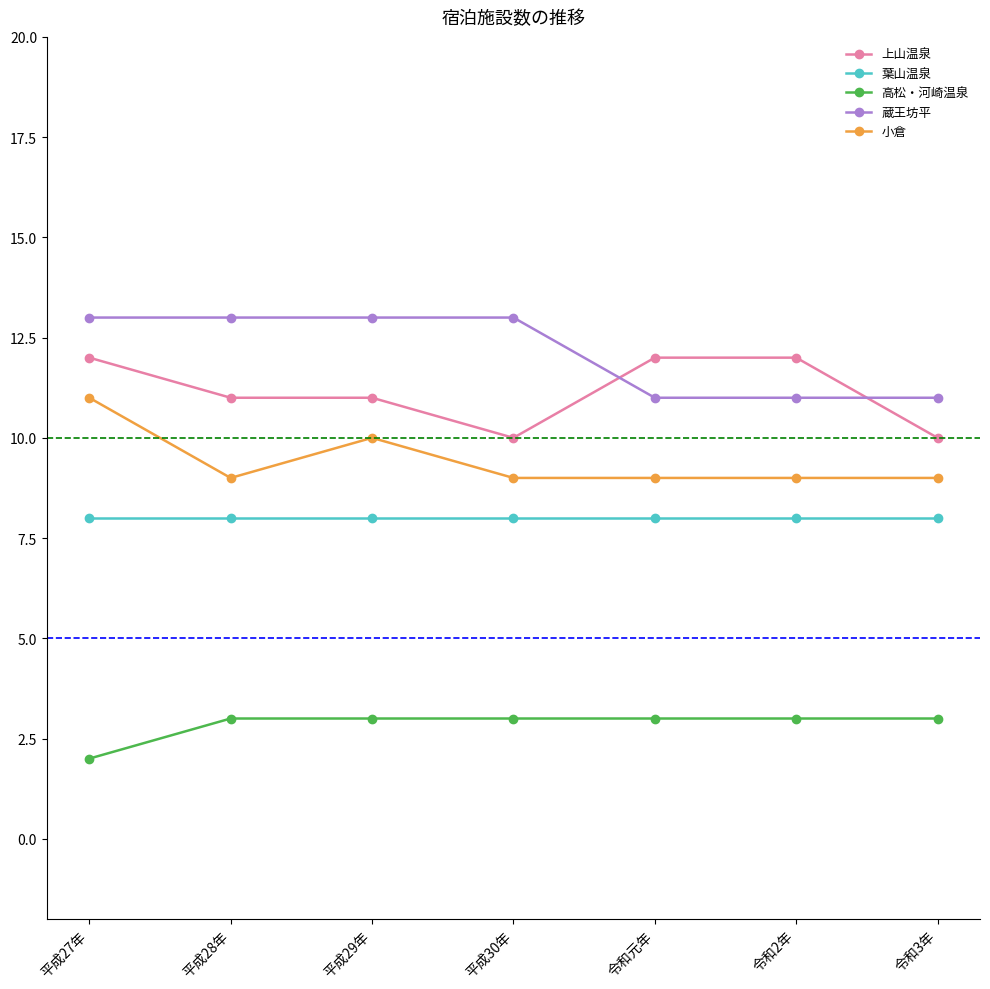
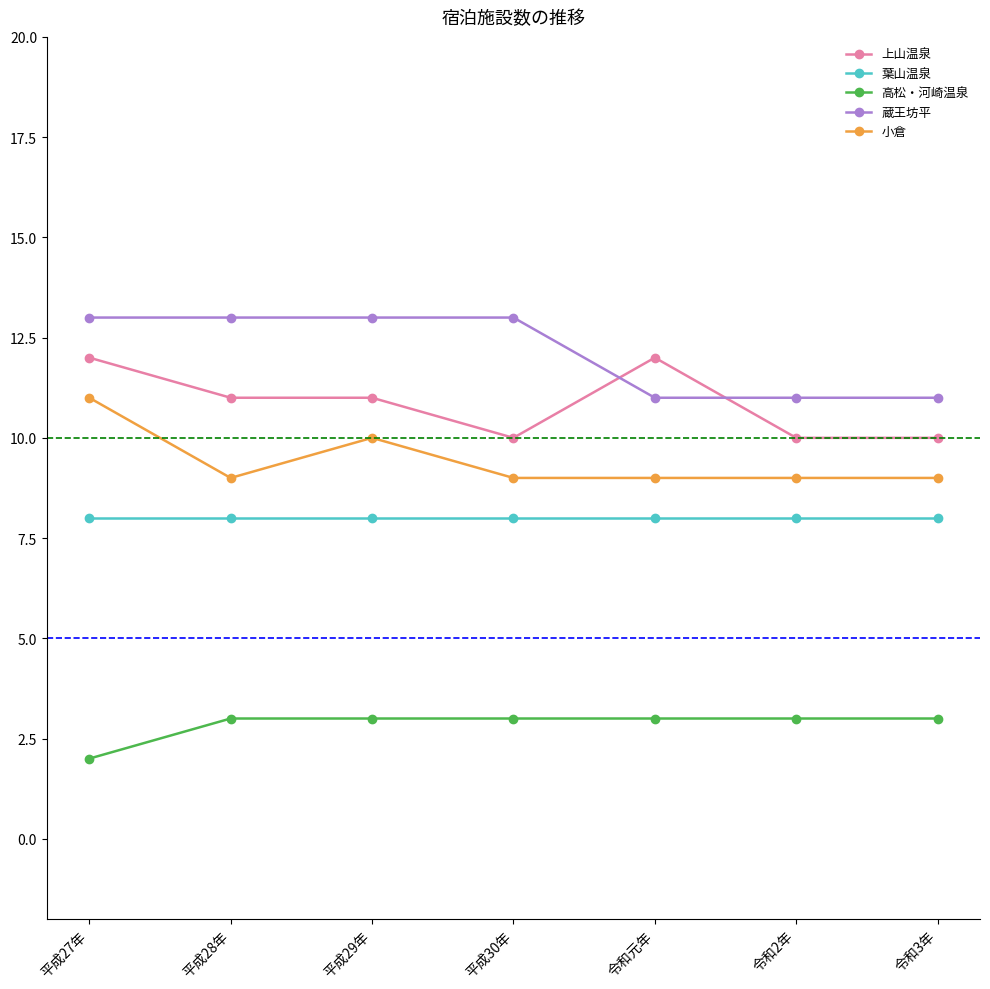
  {
    "上山温泉": {
      "平成27年": 12,
      "平成28年": 11,
      "平成29年": 11,
      "平成30年": 10,
      "令和元年": 12,
-     "令和2年": 12,
+     "令和2年": 10,
      "令和3年": 10
    },
    "葉山温泉": {
      "平成27年": 8,
      "平成28年": 8,
      "平成29年": 8,
      "平成30年": 8,
      "令和元年": 8,
      "令和2年": 8,
      "令和3年": 8
    },
    "高松・河崎温泉": {
      "平成27年": 2,
      "平成28年": 3,
      "平成29年": 3,
      "平成30年": 3,
      "令和元年": 3,
      "令和2年": 3,
      "令和3年": 3
    },
    "蔵王坊平": {
      "平成27年": 13,
      "平成28年": 13,
      "平成29年": 13,
      "平成30年": 13,
      "令和元年": 11,
      "令和2年": 11,
      "令和3年": 11
    },
    "小倉": {
      "平成27年": 11,
      "平成28年": 9,
      "平成29年": 10,
      "平成30年": 9,
      "令和元年": 9,
      "令和2年": 9,
      "令和3年": 9
    }
  }
